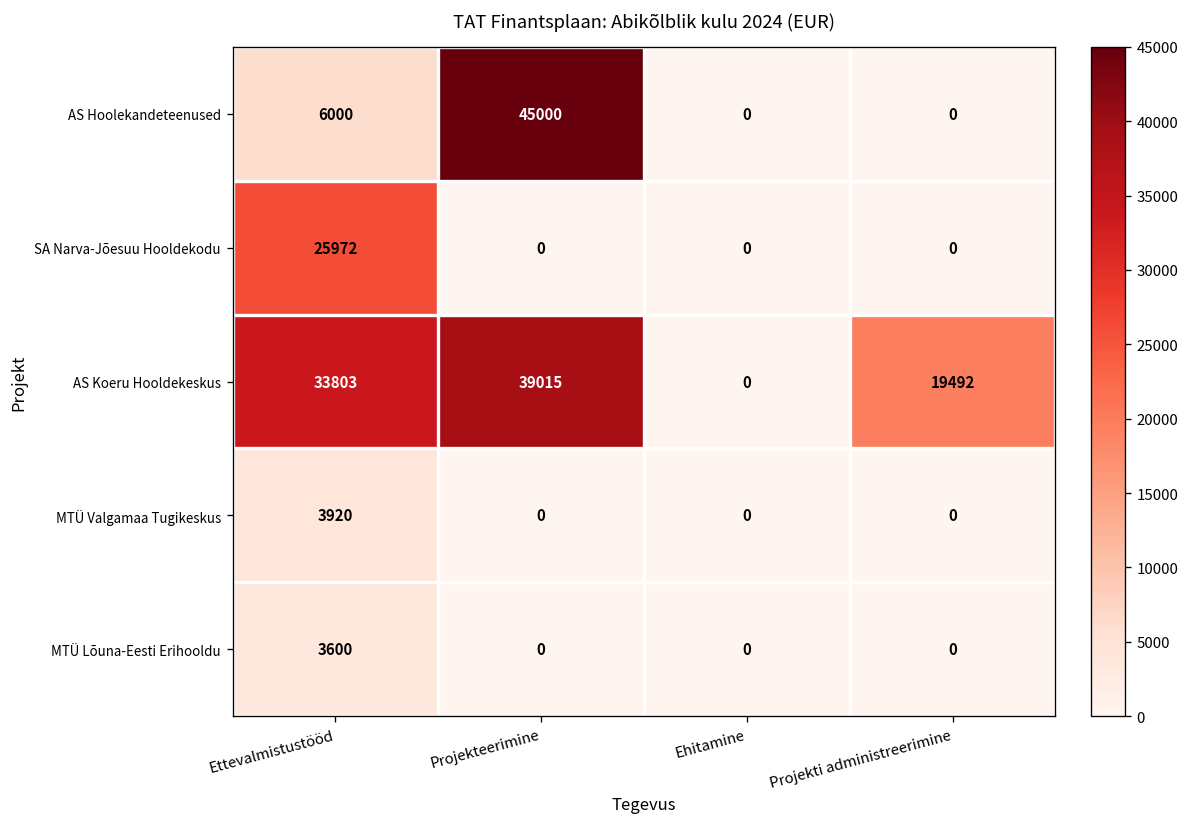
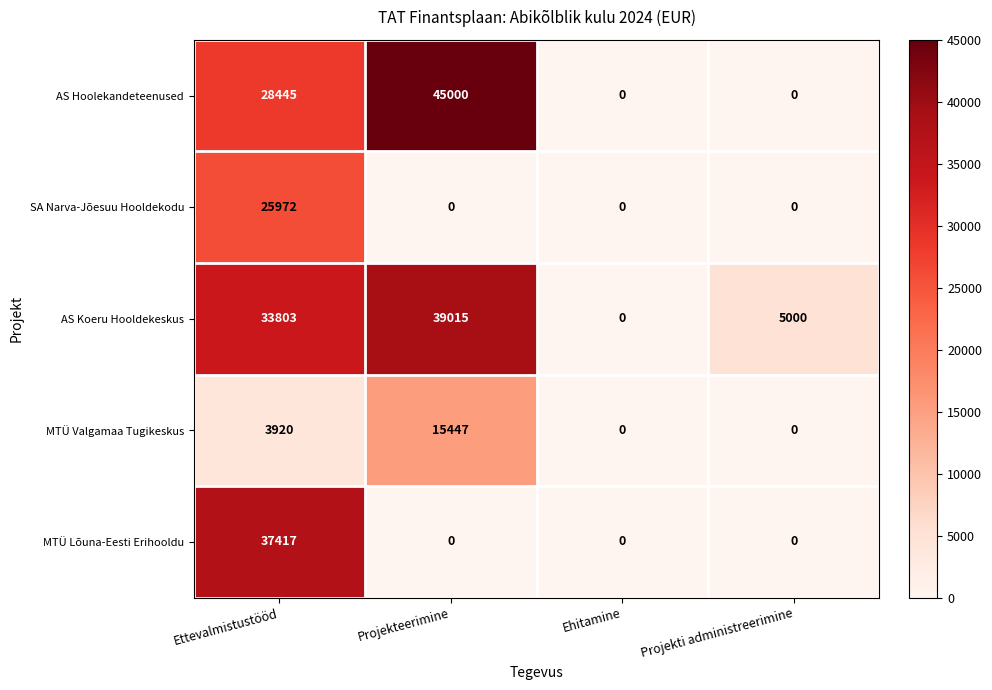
  {
    "AS Hoolekandeteenused": {
-     "Ettevalmistustööd": 6000,
+     "Ettevalmistustööd": 28445,
      "Projekteerimine": 45000,
      "Ehitamine": 0,
      "Projekti administreerimine": 0
    },
    "SA Narva-Jõesuu Hooldekodu": {
      "Ettevalmistustööd": 25972,
      "Projekteerimine": 0,
      "Ehitamine": 0,
      "Projekti administreerimine": 0
    },
    "AS Koeru Hooldekeskus": {
      "Ettevalmistustööd": 33803,
      "Projekteerimine": 39015,
      "Ehitamine": 0,
-     "Projekti administreerimine": 19492
+     "Projekti administreerimine": 5000
    },
    "MTÜ Valgamaa Tugikeskus": {
      "Ettevalmistustööd": 3920,
-     "Projekteerimine": 0,
+     "Projekteerimine": 15447,
      "Ehitamine": 0,
      "Projekti administreerimine": 0
    },
    "MTÜ Lõuna-Eesti Erihooldu": {
-     "Ettevalmistustööd": 3600,
+     "Ettevalmistustööd": 37417,
      "Projekteerimine": 0,
      "Ehitamine": 0,
      "Projekti administreerimine": 0
    }
  }
